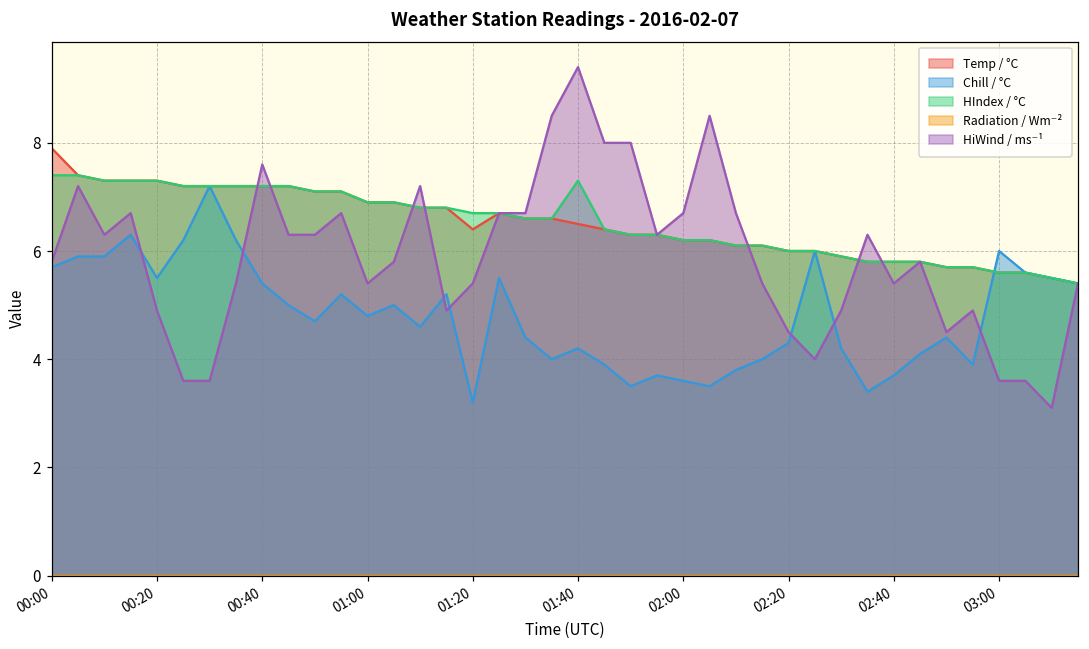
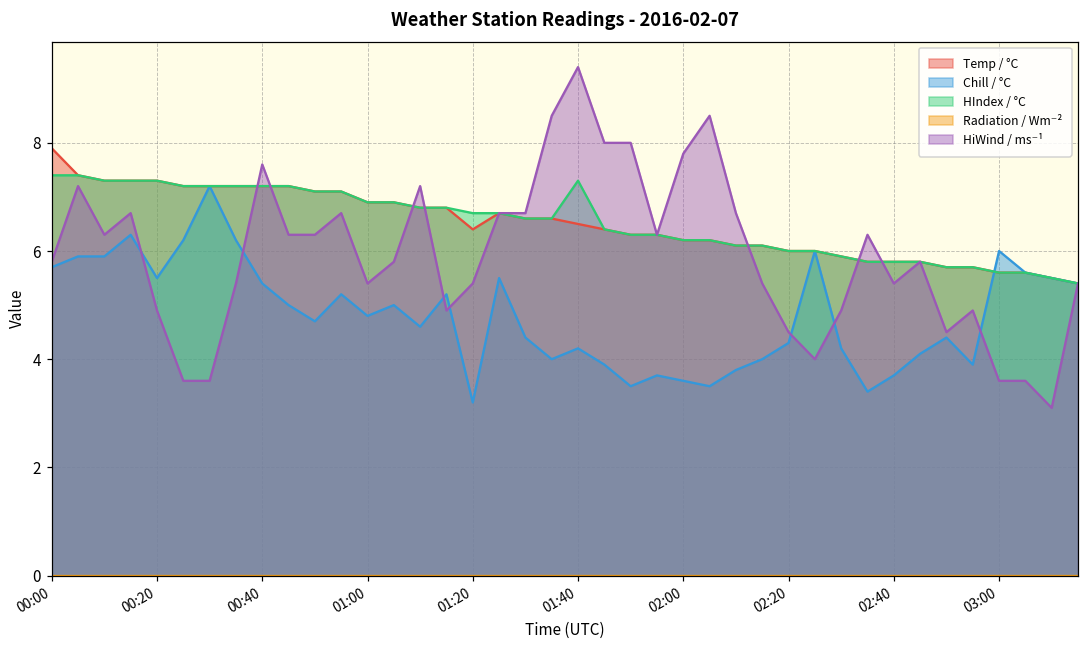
  {
    "Temp / °C": {
      "00:00": 7.9,
      "01:20": 6.4,
      "01:40": 6.5
    },
    "Chill / °C": {
      "00:00": 5.7,
      "00:20": 5.5,
      "00:40": 5.4,
      "01:00": 4.8,
      "01:20": 3.2,
      "01:40": 4.2,
      "02:00": 3.6,
      "02:20": 4.3,
      "02:40": 3.7,
      "03:00": 6.0
    },
    "HIndex / °C": {
      "00:00": 7.4,
      "01:20": 6.7,
      "01:40": 7.3
    },
    "Radiation / Wm⁻²": {
      "00:00": 0.0,
      "00:20": 0.0,
      "00:40": 0.0,
      "01:00": 0.0,
      "01:20": 0.0,
      "01:40": 0.0,
      "02:00": 0.0,
      "02:20": 0.0,
      "02:40": 0.0,
      "03:00": 0.0
    },
    "HiWind / ms⁻¹": {
      "00:00": 5.8,
      "00:20": 4.9,
      "00:40": 7.6,
      "01:00": 5.4,
      "01:20": 5.4,
      "01:40": 9.4,
-     "02:00": 6.7,
+     "02:00": 7.8,
      "02:20": 4.5,
      "02:40": 5.4,
      "03:00": 3.6
    }
  }
